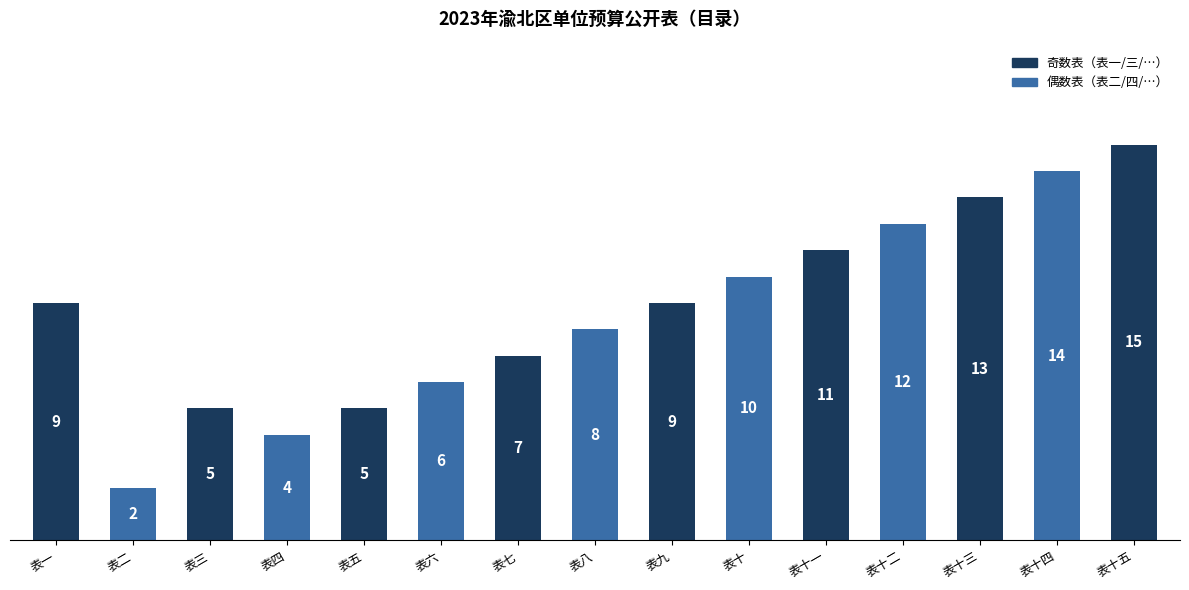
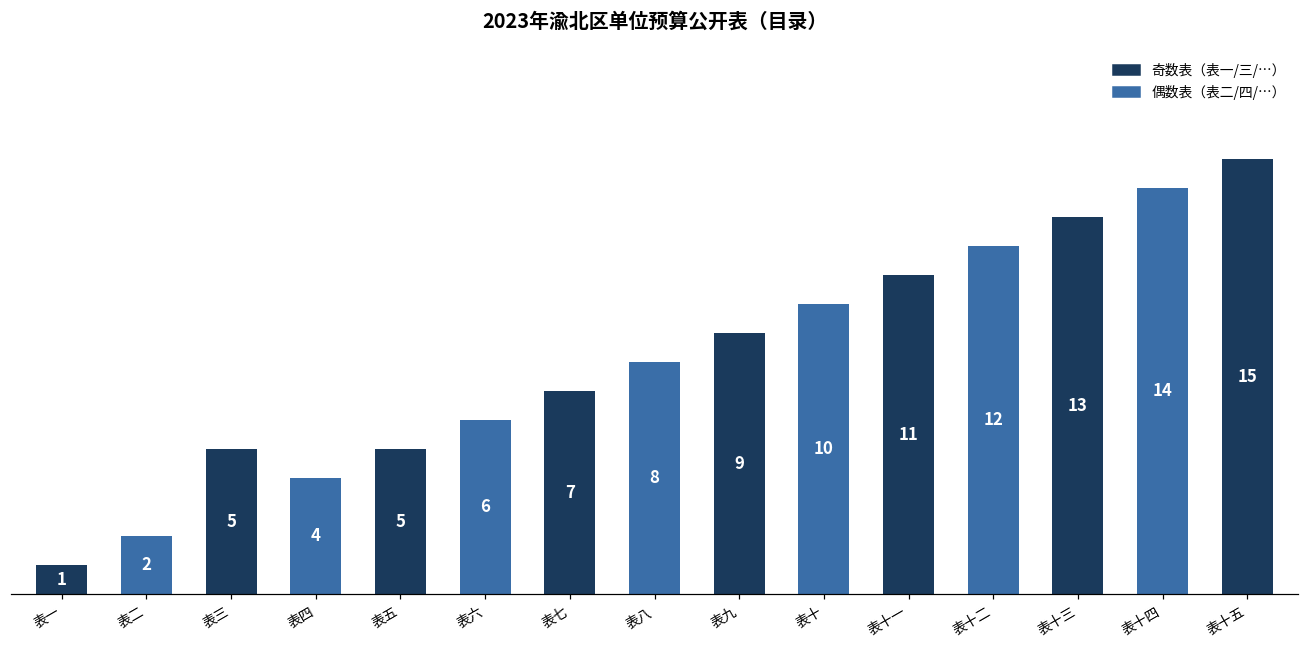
  {
-   "表一": 9,
+   "表一": 1,
    "表二": 2,
    "表三": 5,
    "表四": 4,
    "表五": 5,
    "表六": 6,
    "表七": 7,
    "表八": 8,
    "表九": 9,
    "表十": 10,
    "表十一": 11,
    "表十二": 12,
    "表十三": 13,
    "表十四": 14,
    "表十五": 15
  }
